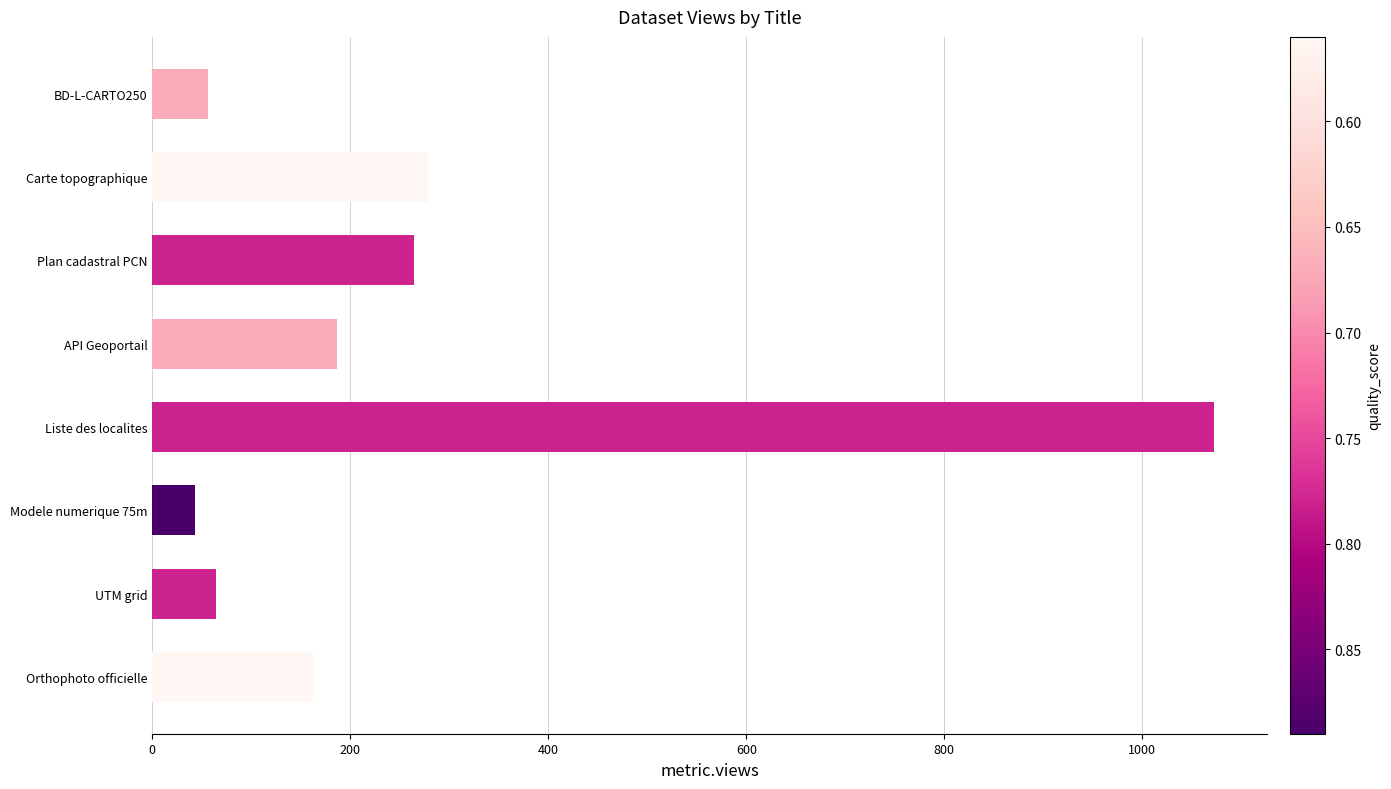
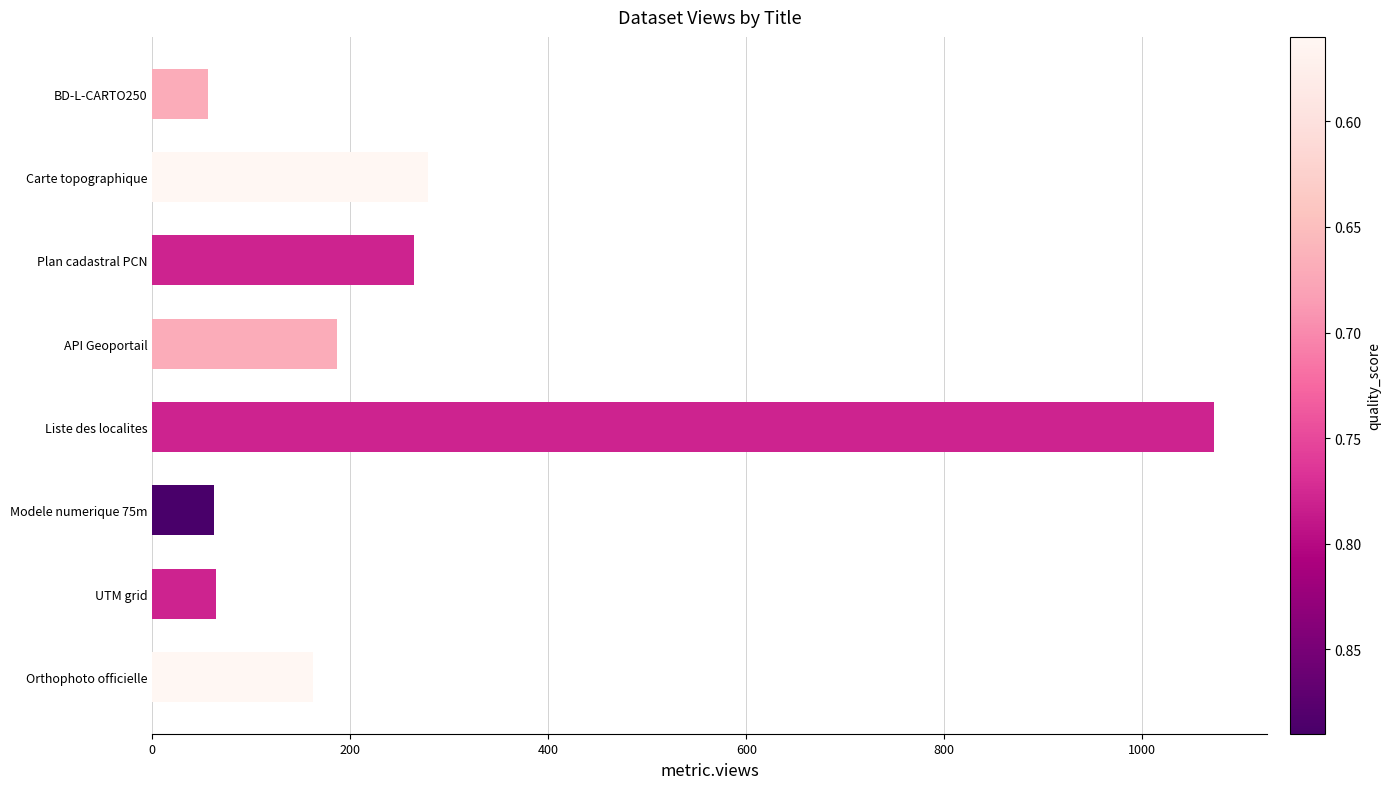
  {
    "BD-L-CARTO250": 60,
    "Carte topographique": 280,
    "Plan cadastral PCN": 260,
    "API Geoportail": 190,
    "Liste des localites": 1070,
-   "Modele numerique 75m": 40,
+   "Modele numerique 75m": 60,
    "UTM grid": 60,
    "Orthophoto officielle": 160
  }
